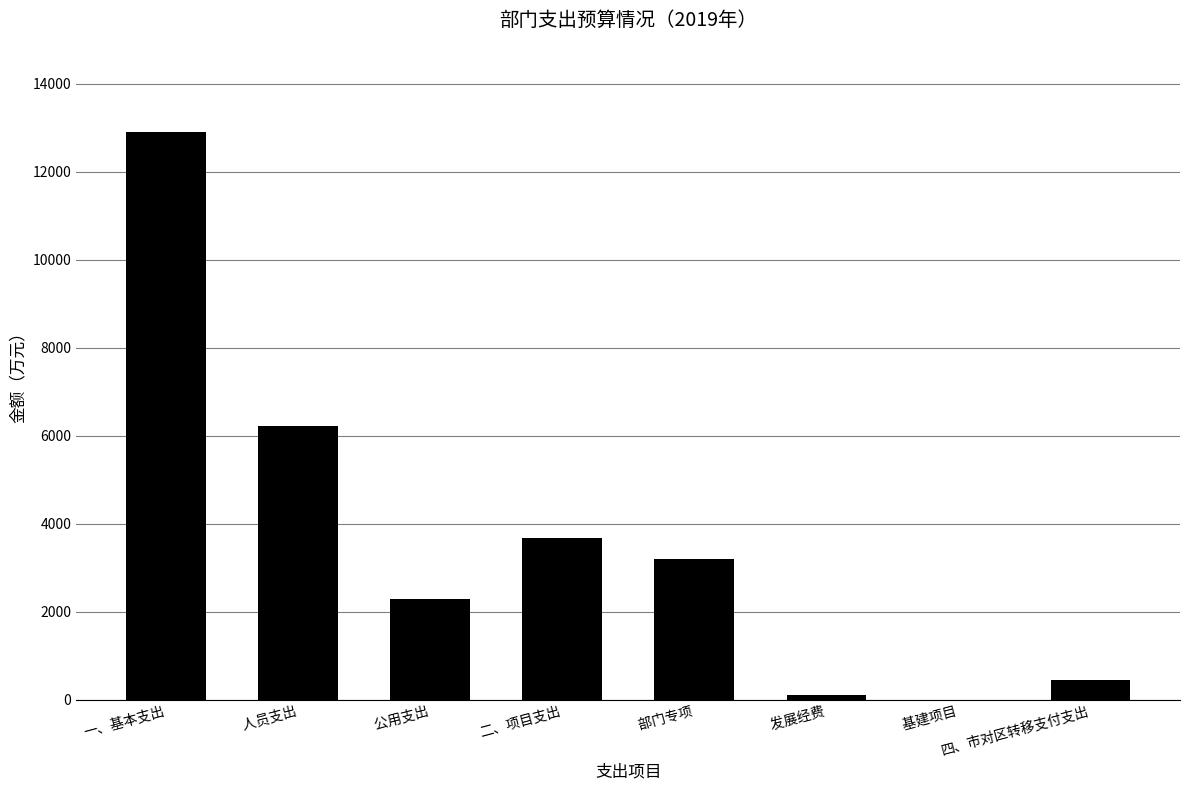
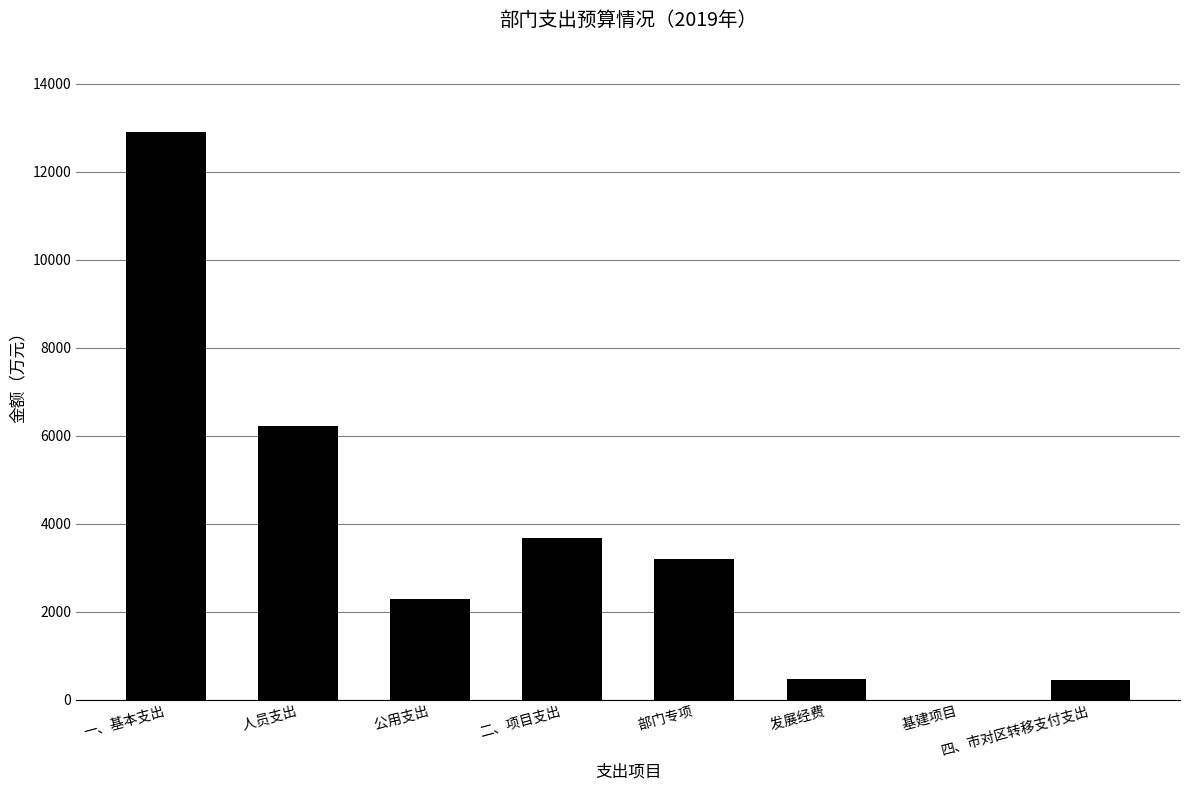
  {
    "一、基本支出": 12900,
    "人员支出": 6200,
    "公用支出": 2300,
    "二、项目支出": 3700,
    "部门专项": 3200,
-   "发展经费": 100,
+   "发展经费": 500,
    "基建项目": 0,
    "四、市对区转移支付支出": 400
  }
